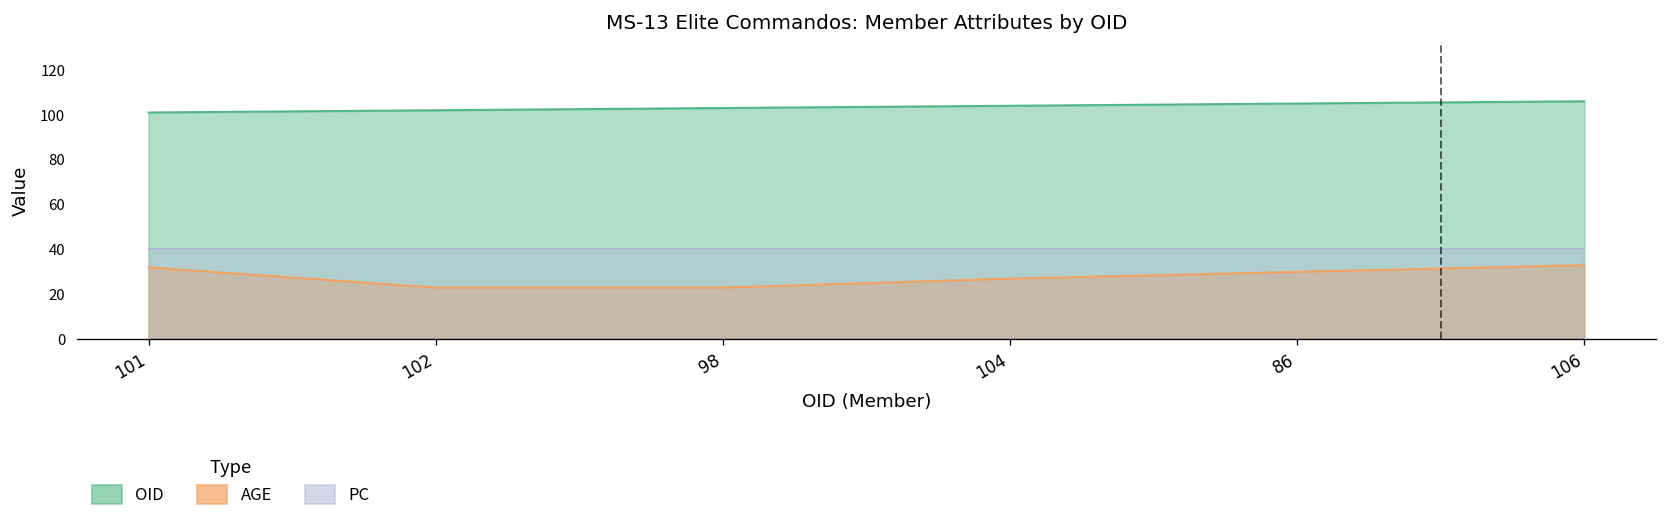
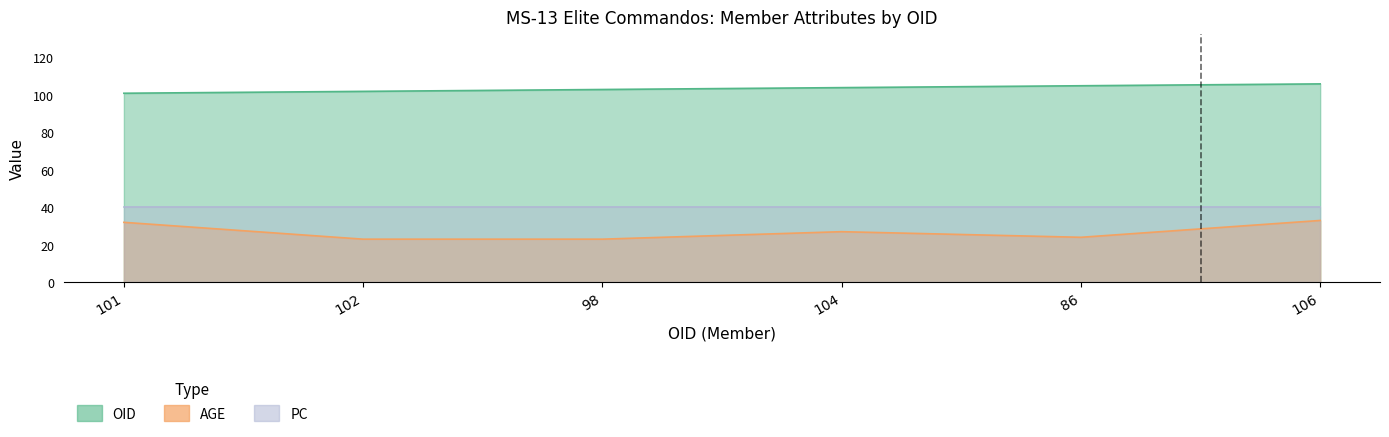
  {
    "OID": {
      "101": 101,
      "102": 102,
      "98": 103,
      "104": 104,
      "86": 105,
      "106": 106
    },
    "AGE": {
      "101": 32,
      "102": 23,
      "98": 23,
      "104": 27,
-     "86": 30,
+     "86": 24,
      "106": 33
    },
    "PC": {
      "101": 40,
      "102": 40,
      "98": 40,
      "104": 40,
      "86": 40,
      "106": 40
    }
  }
